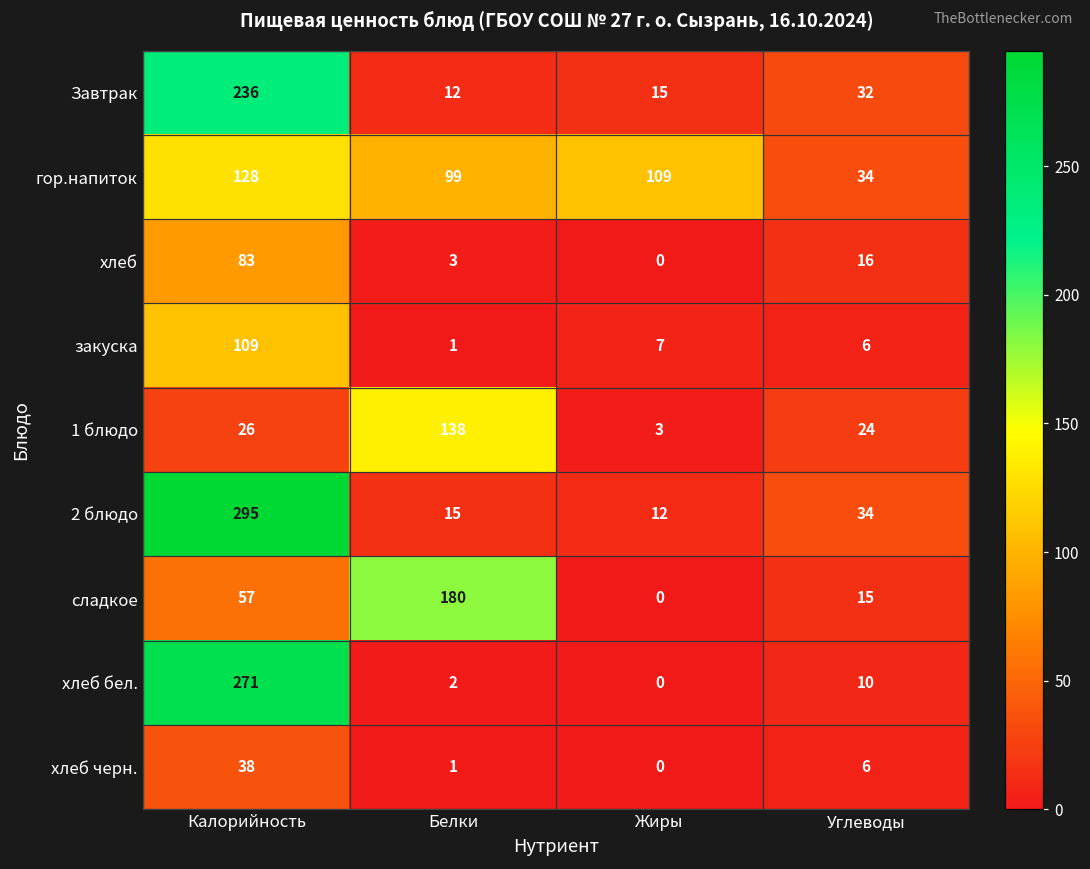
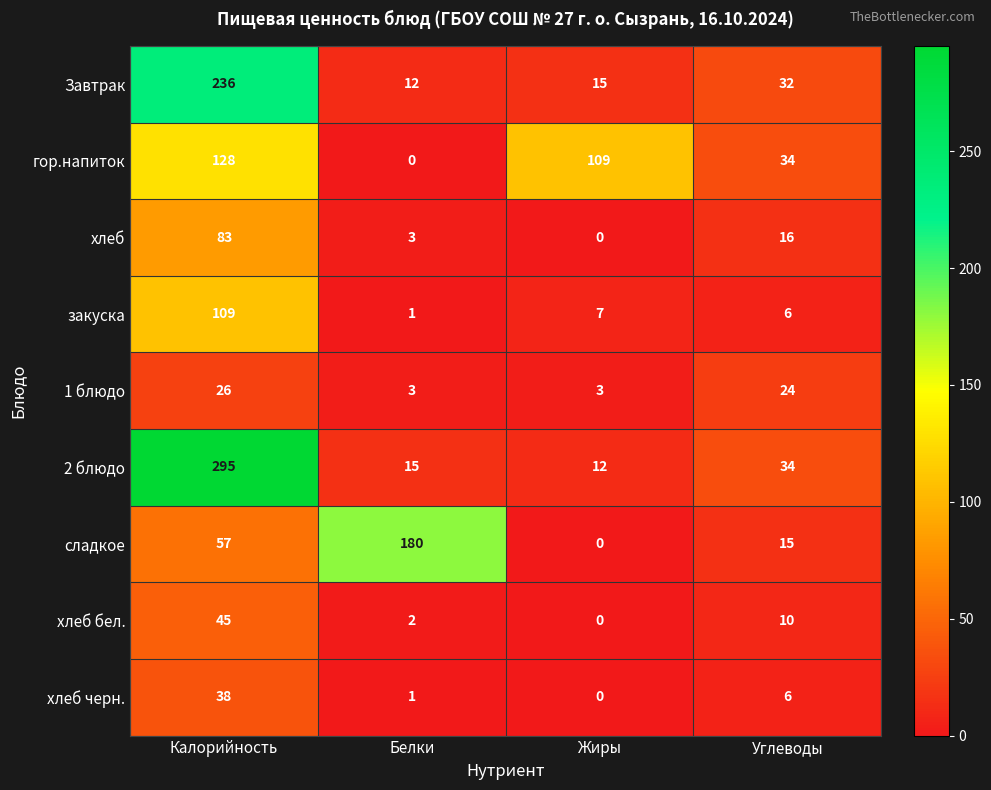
  {
    "Завтрак": {
      "Калорийность": 236,
      "Белки": 12,
      "Жиры": 15,
      "Углеводы": 32
    },
    "гор.напиток": {
      "Калорийность": 128,
-     "Белки": 99,
+     "Белки": 0,
      "Жиры": 109,
      "Углеводы": 34
    },
    "хлеб": {
      "Калорийность": 83,
      "Белки": 3,
      "Жиры": 0,
      "Углеводы": 16
    },
    "закуска": {
      "Калорийность": 109,
      "Белки": 1,
      "Жиры": 7,
      "Углеводы": 6
    },
    "1 блюдо": {
      "Калорийность": 26,
-     "Белки": 138,
+     "Белки": 3,
      "Жиры": 3,
      "Углеводы": 24
    },
    "2 блюдо": {
      "Калорийность": 295,
      "Белки": 15,
      "Жиры": 12,
      "Углеводы": 34
    },
    "сладкое": {
      "Калорийность": 57,
      "Белки": 180,
      "Жиры": 0,
      "Углеводы": 15
    },
    "хлеб бел.": {
-     "Калорийность": 271,
+     "Калорийность": 45,
      "Белки": 2,
      "Жиры": 0,
      "Углеводы": 10
    },
    "хлеб черн.": {
      "Калорийность": 38,
      "Белки": 1,
      "Жиры": 0,
      "Углеводы": 6
    }
  }
